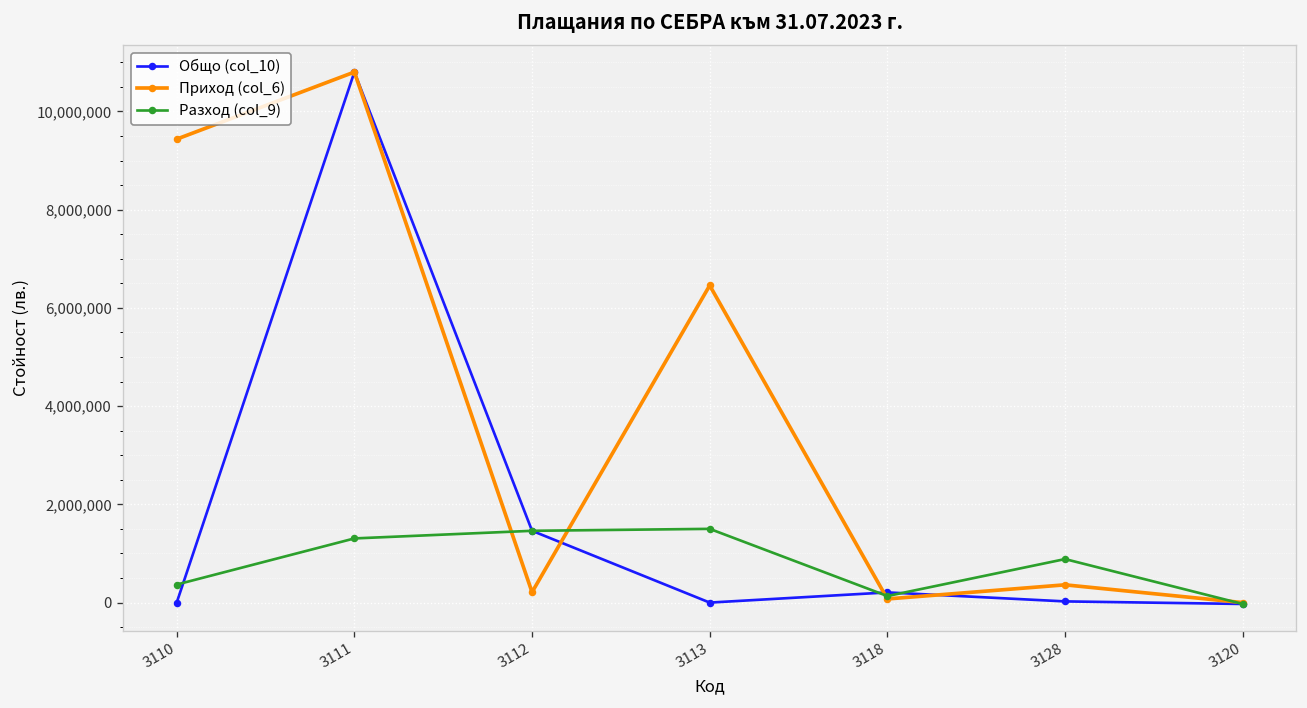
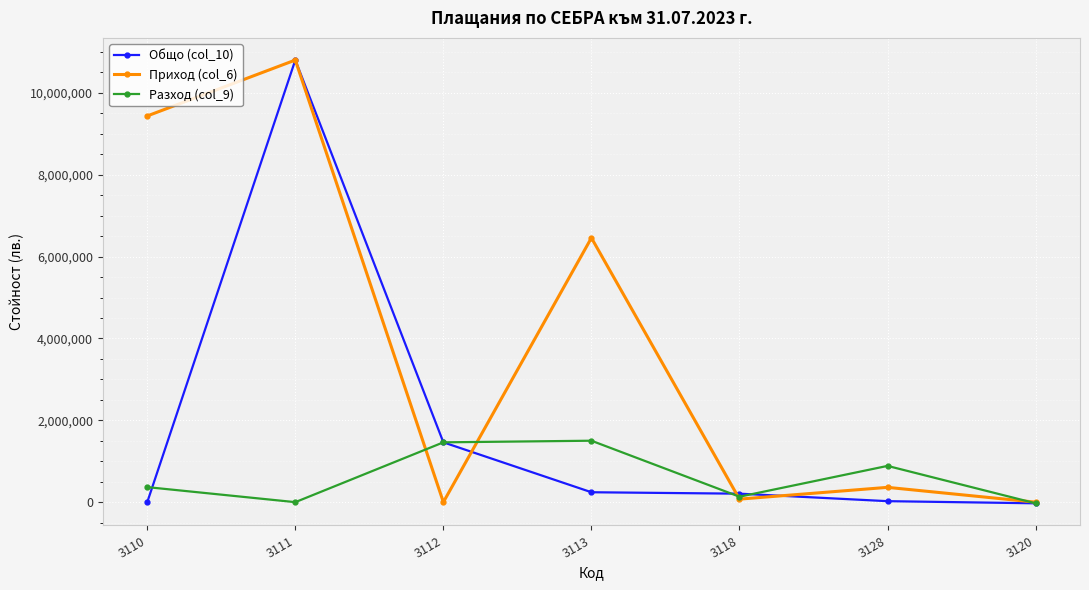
  {
    "Общо (col_10)": {
      "3110": "0",
-     "3113": "0",
+     "3113": "200,000",
      "3118": "200,000",
      "3128": "0"
    },
    "Приход (col_6)": {
      "3110": "9,400,000",
-     "3112": "200,000",
+     "3112": "0",
      "3113": "6,500,000",
      "3128": "400,000"
    },
    "Разход (col_9)": {
      "3110": "400,000",
-     "3111": "1,300,000",
+     "3111": "0",
      "3113": "1,500,000",
      "3128": "900,000"
    }
  }
